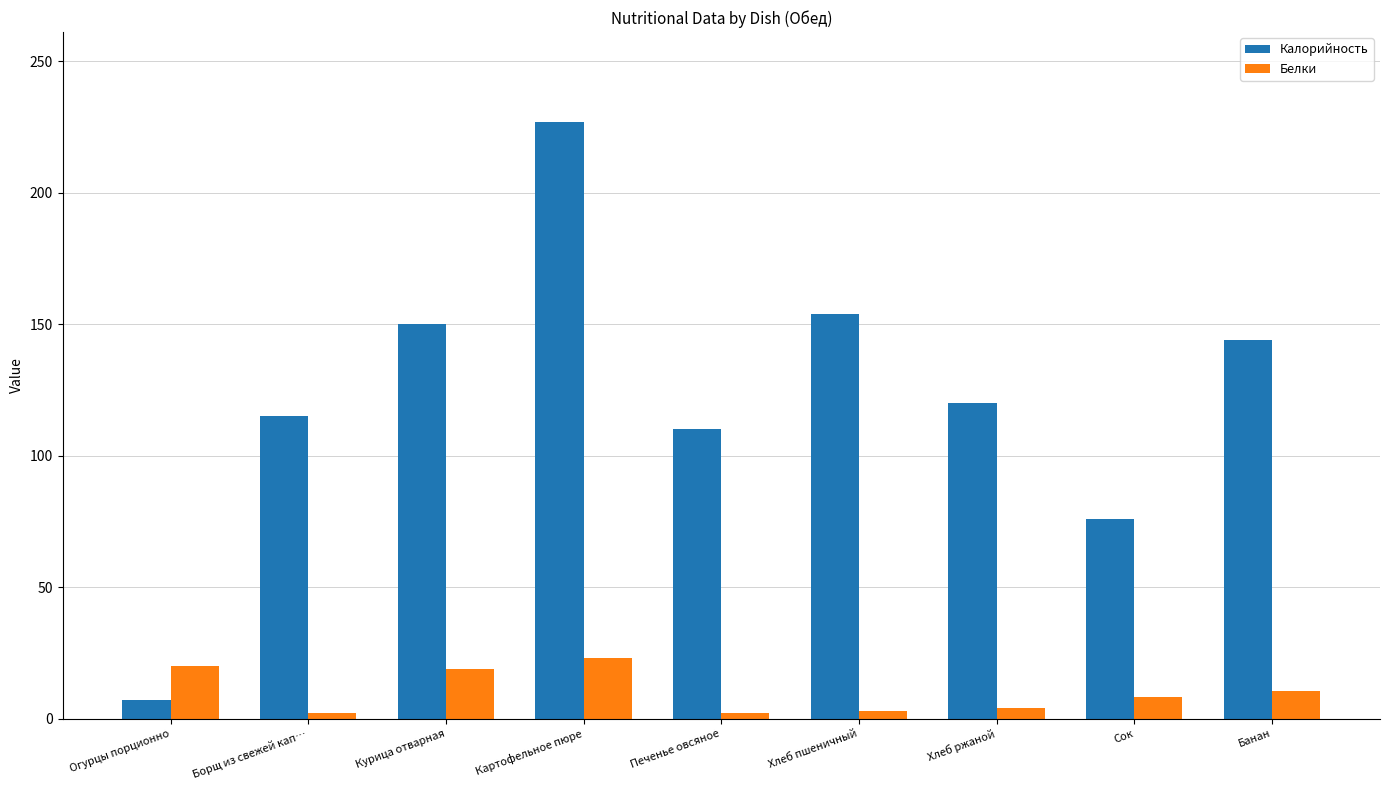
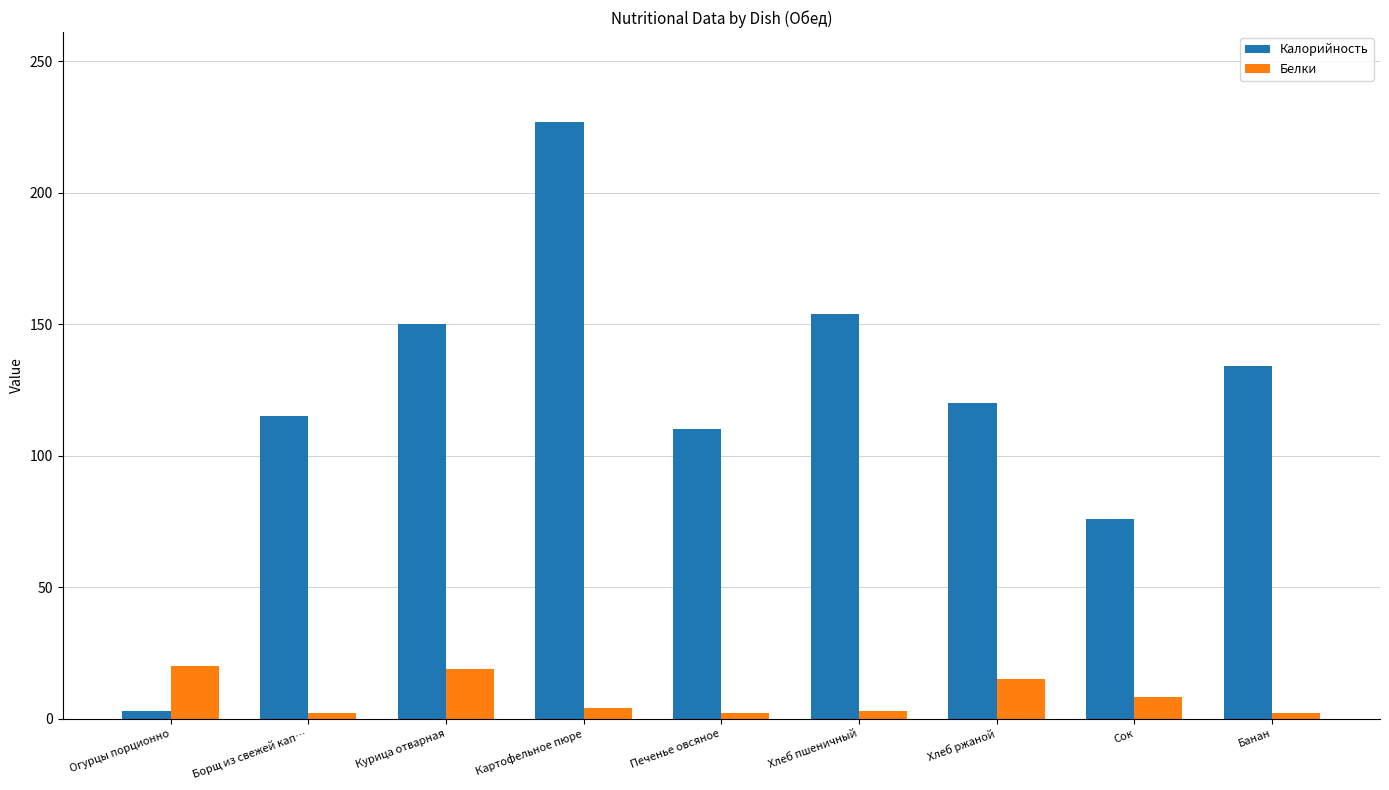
  {
    "Калорийность": {
-     "Огурцы порционно": 7,
+     "Огурцы порционно": 3,
      "Борщ из свежей кап…": 115,
      "Курица отварная": 150,
      "Картофельное пюре": 227,
      "Печенье овсяное": 110,
      "Хлеб пшеничный": 154,
      "Хлеб ржаной": 120,
      "Сок": 76,
-     "Банан": 144
+     "Банан": 134
    },
    "Белки": {
      "Огурцы порционно": 20,
      "Борщ из свежей кап…": 2,
      "Курица отварная": 19,
-     "Картофельное пюре": 23,
+     "Картофельное пюре": 4,
      "Печенье овсяное": 2,
      "Хлеб пшеничный": 3,
-     "Хлеб ржаной": 4,
+     "Хлеб ржаной": 15,
      "Сок": 8,
-     "Банан": 10
+     "Банан": 2
    }
  }
